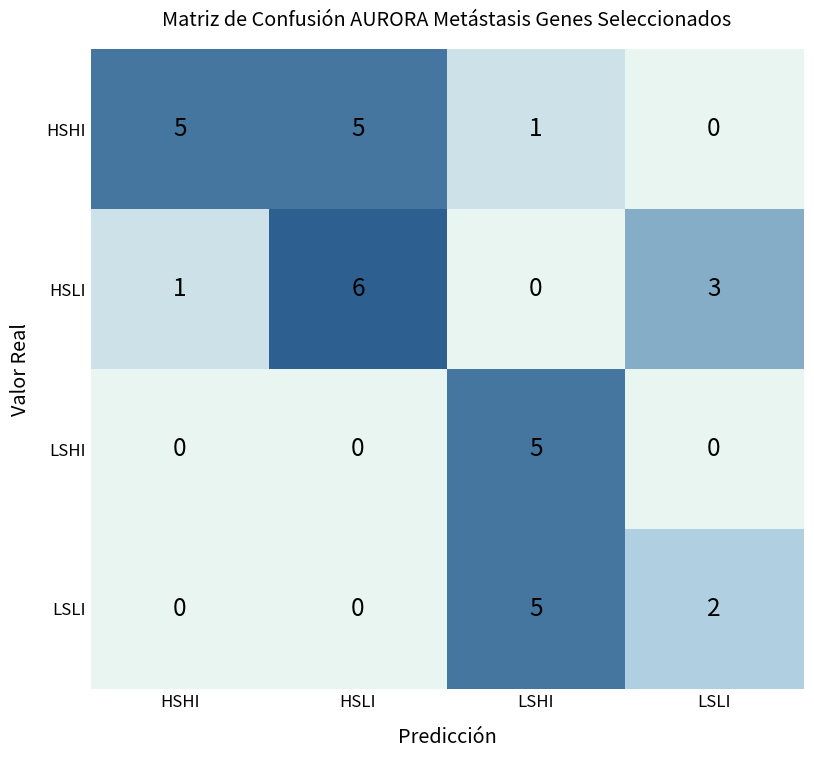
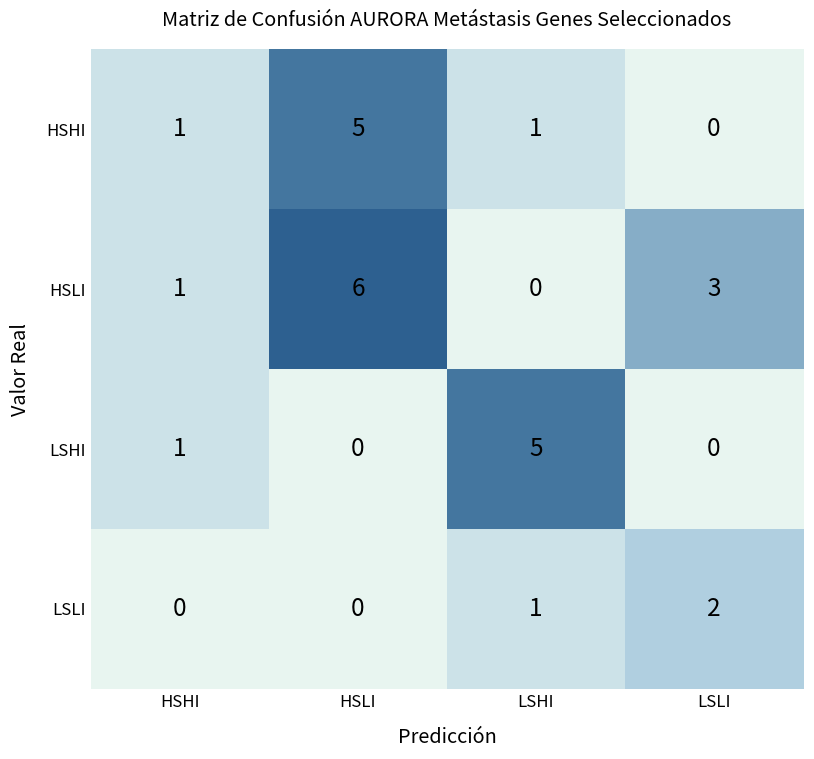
  {
    "HSHI": {
-     "HSHI": 5,
+     "HSHI": 1,
      "HSLI": 5,
      "LSHI": 1,
      "LSLI": 0
    },
    "HSLI": {
      "HSHI": 1,
      "HSLI": 6,
      "LSHI": 0,
      "LSLI": 3
    },
    "LSHI": {
-     "HSHI": 0,
+     "HSHI": 1,
      "HSLI": 0,
      "LSHI": 5,
      "LSLI": 0
    },
    "LSLI": {
      "HSHI": 0,
      "HSLI": 0,
-     "LSHI": 5,
+     "LSHI": 1,
      "LSLI": 2
    }
  }
